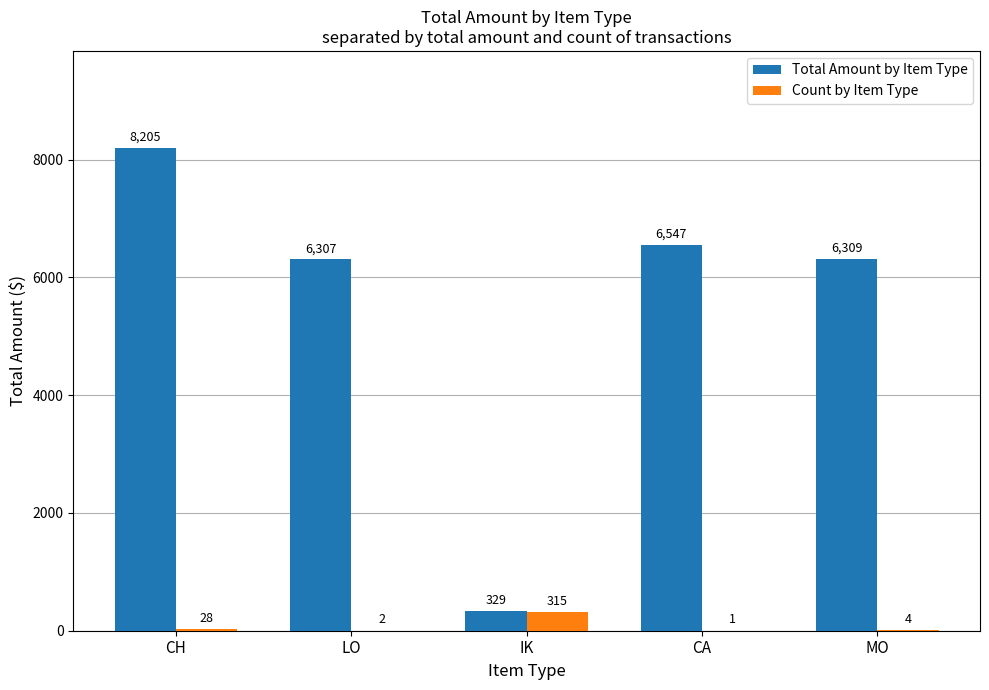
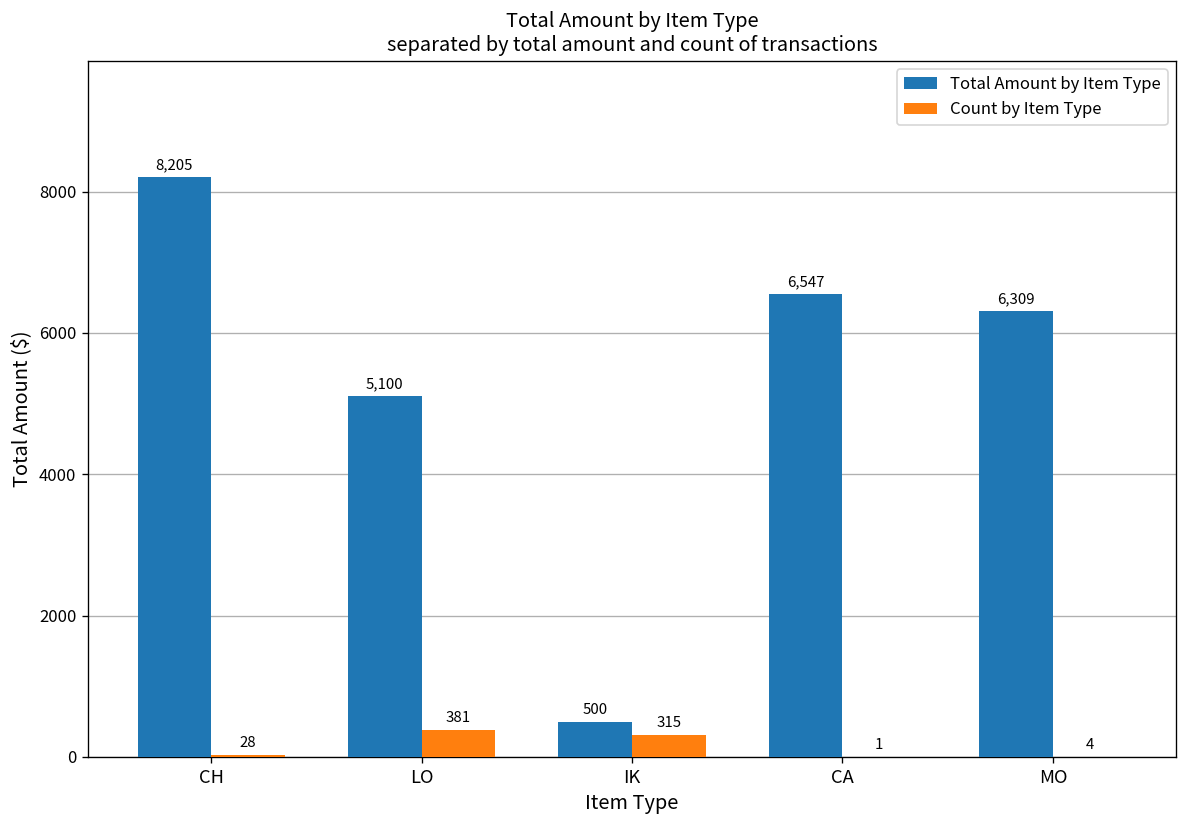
  {
    "Total Amount by Item Type": {
      "CH": "8,205",
-     "LO": "6,307",
-     "IK": "329",
+     "LO": "5,100",
+     "IK": "500",
      "CA": "6,547",
      "MO": "6,309"
    },
    "Count by Item Type": {
      "CH": "28",
-     "LO": "2",
+     "LO": "381",
      "IK": "315",
      "CA": "1",
      "MO": "4"
    }
  }
